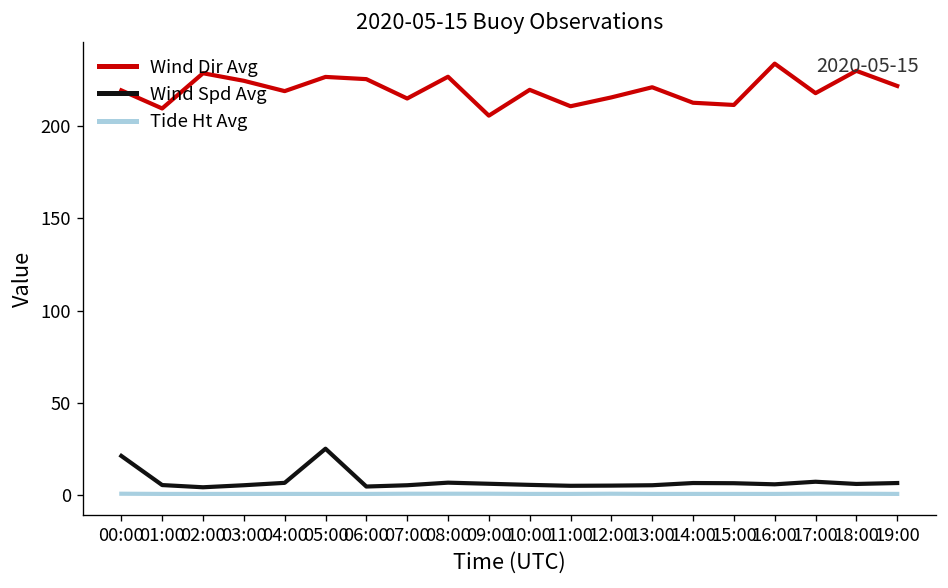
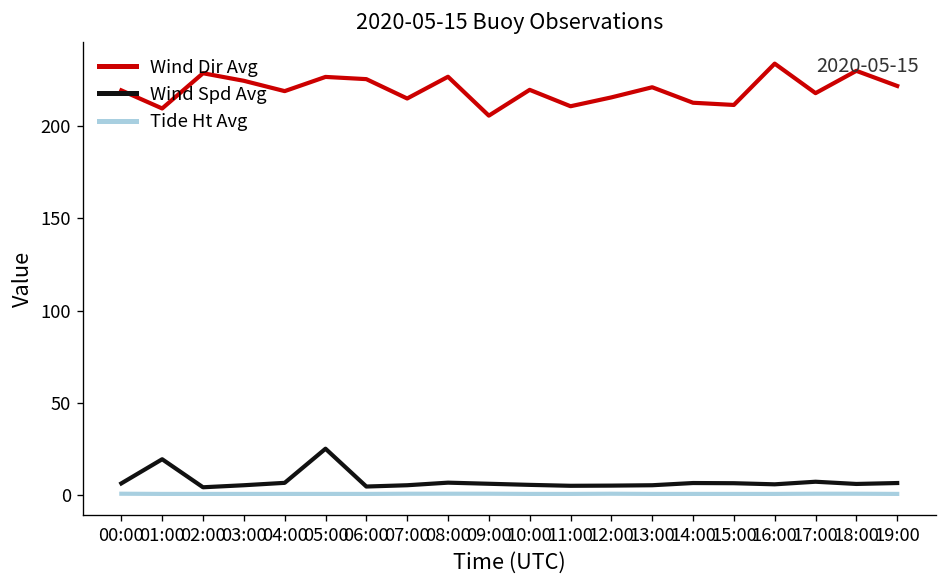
  {
    "Wind Dir Avg": {
      "00:00": 219,
      "01:00": 210,
      "02:00": 229,
      "03:00": 225,
      "04:00": 219,
      "05:00": 227,
      "06:00": 226,
      "07:00": 215,
      "08:00": 227,
      "09:00": 206,
      "10:00": 220,
      "11:00": 211,
      "12:00": 216,
      "13:00": 221,
      "14:00": 213,
      "15:00": 212,
      "16:00": 234,
      "17:00": 218,
      "19:00": 222
    },
    "Wind Spd Avg": {
-     "00:00": 21,
-     "01:00": 5,
+     "00:00": 6,
+     "01:00": 19,
      "02:00": 4,
      "03:00": 5,
      "04:00": 7,
      "05:00": 25,
      "06:00": 5,
      "07:00": 5,
      "08:00": 7,
      "09:00": 6,
      "10:00": 6,
      "11:00": 5,
      "12:00": 5,
      "13:00": 5,
      "14:00": 7,
      "15:00": 6,
      "16:00": 6,
      "17:00": 7,
      "18:00": 6,
      "19:00": 7
    },
    "Tide Ht Avg": {
      "00:00": 1,
      "01:00": 1,
      "02:00": 1,
      "03:00": 1,
      "04:00": 1,
      "05:00": 1,
      "06:00": 1,
      "07:00": 1,
      "08:00": 1,
      "09:00": 1,
      "10:00": 1,
      "11:00": 1,
      "12:00": 1,
      "13:00": 1,
      "14:00": 1,
      "15:00": 1,
      "16:00": 1,
      "17:00": 1,
      "18:00": 1,
      "19:00": 1
    }
  }
